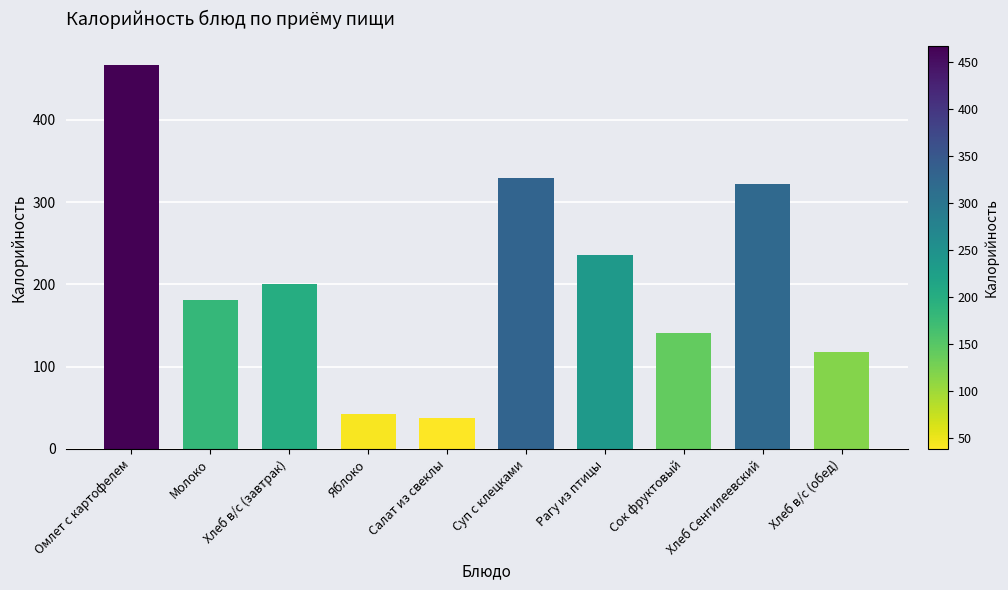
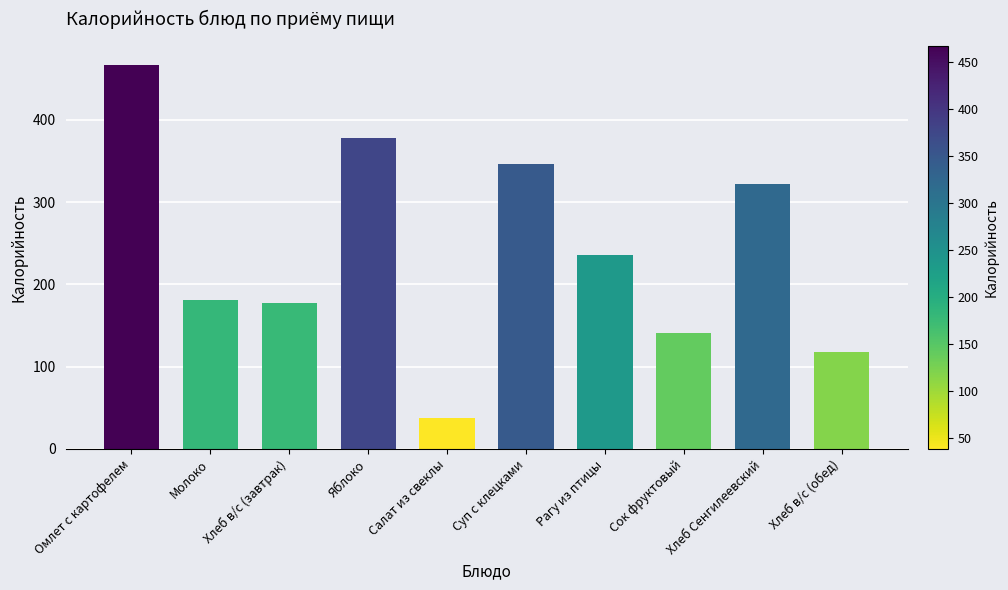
  {
    "Омлет с картофелем": 470,
    "Молоко": 180,
-   "Хлеб в/с (завтрак)": 200,
-   "Яблоко": 40,
+   "Хлеб в/с (завтрак)": 180,
+   "Яблоко": 380,
    "Салат из свеклы": 40,
-   "Суп с клецками": 330,
+   "Суп с клецками": 350,
    "Рагу из птицы": 240,
    "Сок фруктовый": 140,
    "Хлеб Сенгилеевский": 320,
    "Хлеб в/с (обед)": 120
  }
